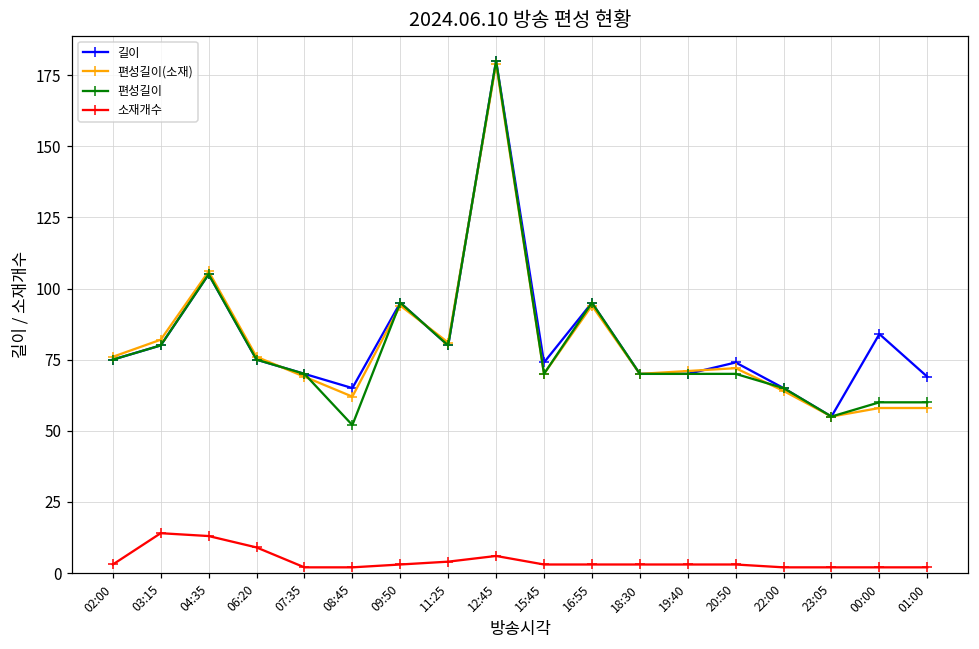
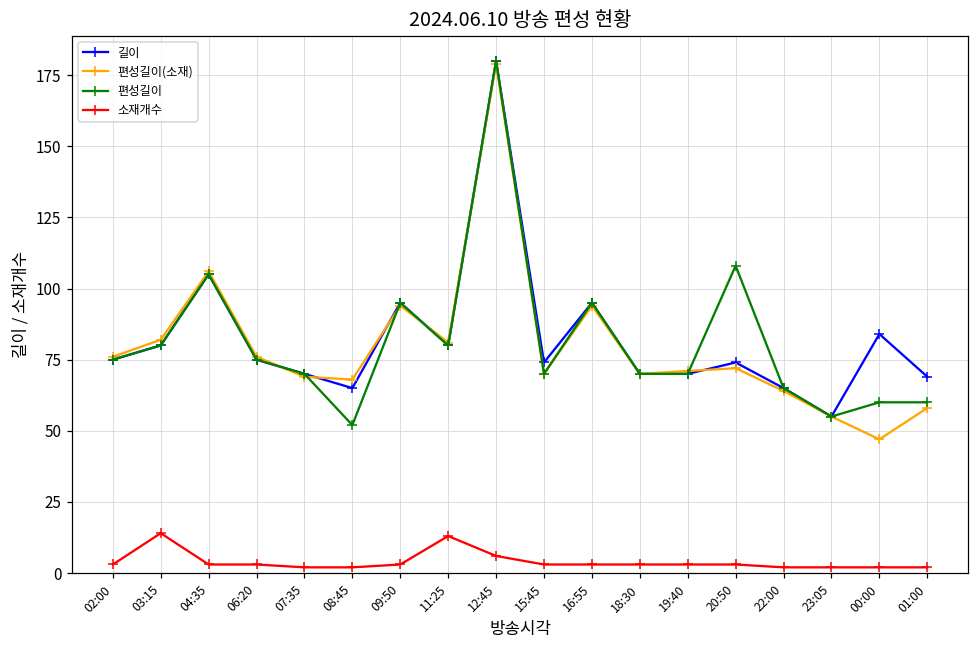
  {
    "길이": {
      "08:45": 65,
      "15:45": 74,
      "20:50": 74,
      "00:00": 84,
      "01:00": 69
    },
    "편성길이(소재)": {
      "03:15": 82,
      "07:35": 69,
-     "08:45": 62,
+     "08:45": 68,
      "09:50": 94,
      "11:25": 81,
      "16:55": 94,
      "19:40": 71,
      "20:50": 72,
      "22:00": 64,
-     "00:00": 58,
+     "00:00": 47,
      "01:00": 58
    },
    "편성길이": {
      "08:45": 52,
-     "20:50": 70,
+     "20:50": 108,
      "00:00": 60,
      "01:00": 60
    },
    "소재개수": {
      "02:00": 3,
      "03:15": 14,
-     "04:35": 13,
-     "06:20": 9,
+     "04:35": 3,
+     "06:20": 3,
      "07:35": 2,
      "08:45": 2,
      "09:50": 3,
-     "11:25": 4,
+     "11:25": 13,
      "12:45": 6,
      "15:45": 3,
      "16:55": 3,
      "18:30": 3,
      "19:40": 3,
      "20:50": 3,
      "22:00": 2,
      "23:05": 2,
      "00:00": 2,
      "01:00": 2
    }
  }
